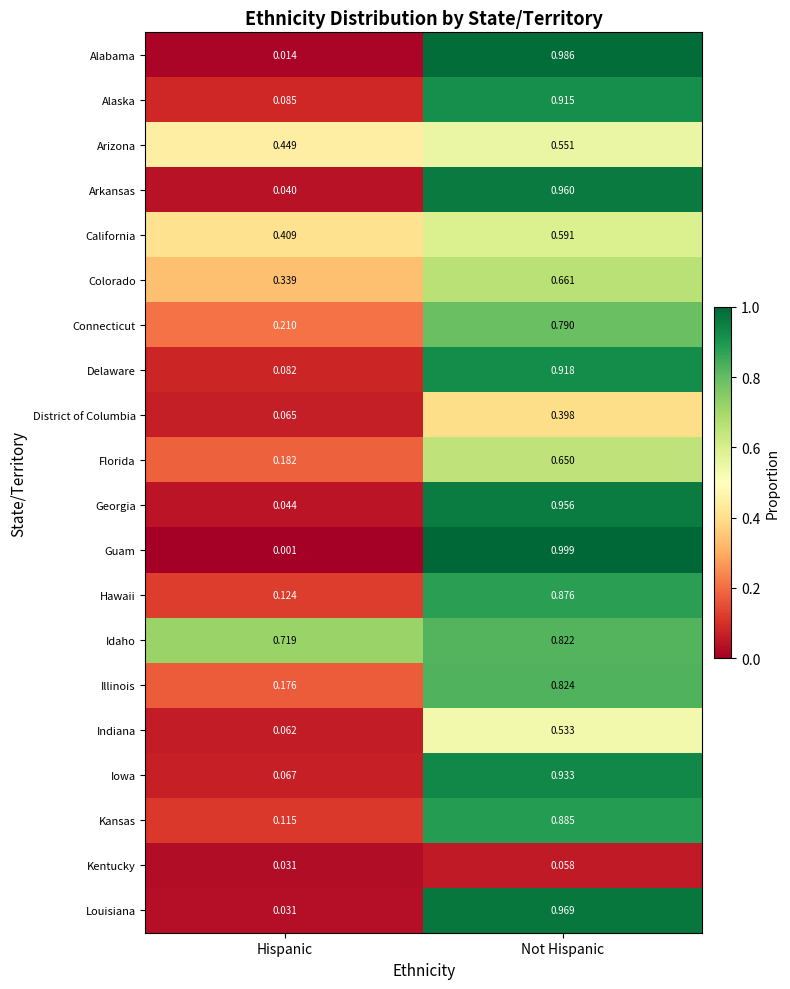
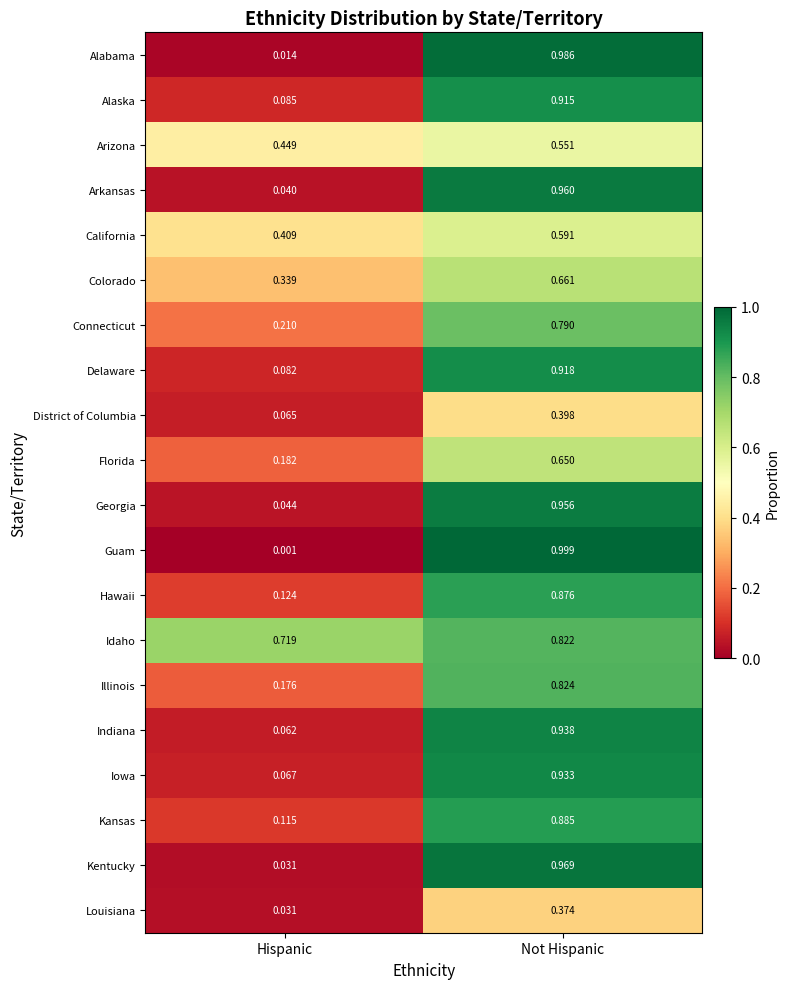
  {
    "Alabama": {
      "Hispanic": 0.014,
      "Not Hispanic": 0.986
    },
    "Alaska": {
      "Hispanic": 0.085,
      "Not Hispanic": 0.915
    },
    "Arizona": {
      "Hispanic": 0.449,
      "Not Hispanic": 0.551
    },
    "Arkansas": {
      "Hispanic": 0.040,
      "Not Hispanic": 0.960
    },
    "California": {
      "Hispanic": 0.409,
      "Not Hispanic": 0.591
    },
    "Colorado": {
      "Hispanic": 0.339,
      "Not Hispanic": 0.661
    },
    "Connecticut": {
      "Hispanic": 0.210,
      "Not Hispanic": 0.790
    },
    "Delaware": {
      "Hispanic": 0.082,
      "Not Hispanic": 0.918
    },
    "District of Columbia": {
      "Hispanic": 0.065,
      "Not Hispanic": 0.398
    },
    "Florida": {
      "Hispanic": 0.182,
      "Not Hispanic": 0.650
    },
    "Georgia": {
      "Hispanic": 0.044,
      "Not Hispanic": 0.956
    },
    "Guam": {
      "Hispanic": 0.001,
      "Not Hispanic": 0.999
    },
    "Hawaii": {
      "Hispanic": 0.124,
      "Not Hispanic": 0.876
    },
    "Idaho": {
      "Hispanic": 0.719,
      "Not Hispanic": 0.822
    },
    "Illinois": {
      "Hispanic": 0.176,
      "Not Hispanic": 0.824
    },
    "Indiana": {
      "Hispanic": 0.062,
-     "Not Hispanic": 0.533
+     "Not Hispanic": 0.938
    },
    "Iowa": {
      "Hispanic": 0.067,
      "Not Hispanic": 0.933
    },
    "Kansas": {
      "Hispanic": 0.115,
      "Not Hispanic": 0.885
    },
    "Kentucky": {
      "Hispanic": 0.031,
-     "Not Hispanic": 0.058
+     "Not Hispanic": 0.969
    },
    "Louisiana": {
      "Hispanic": 0.031,
-     "Not Hispanic": 0.969
+     "Not Hispanic": 0.374
    }
  }
